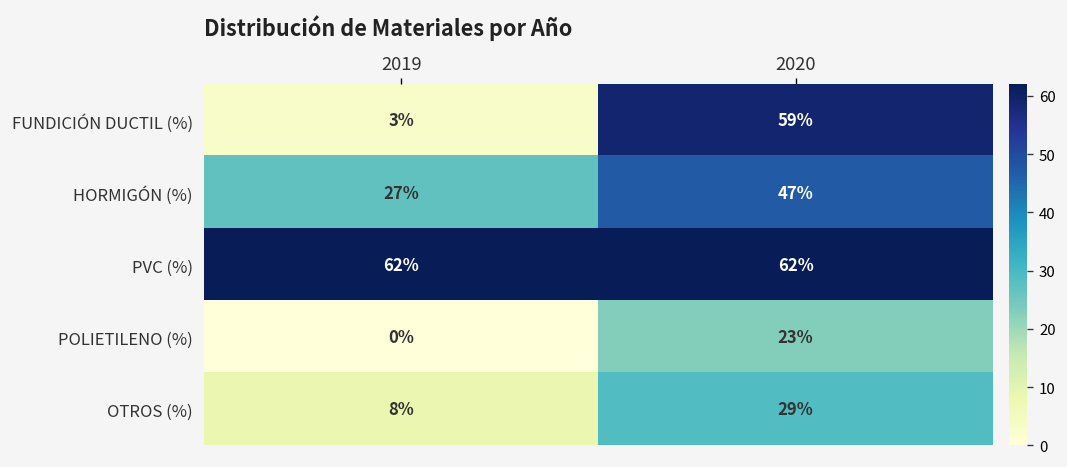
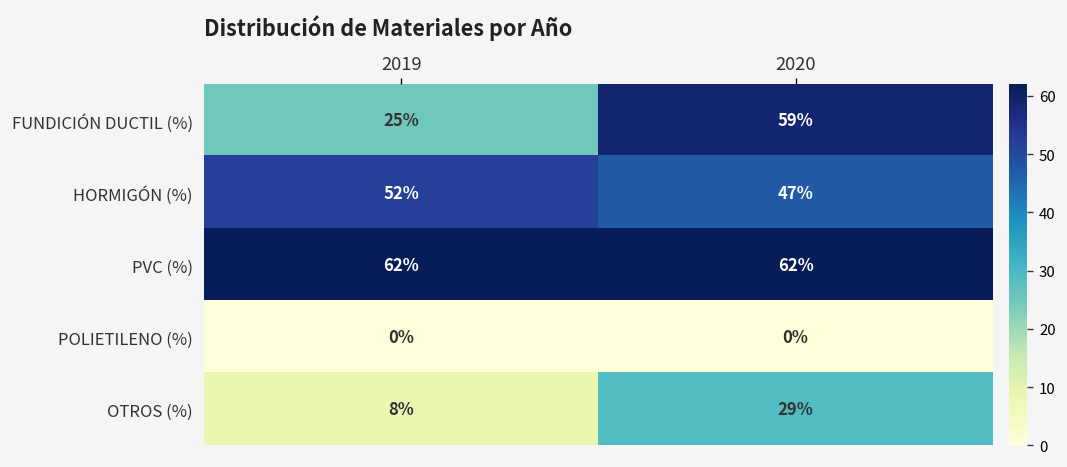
  {
    "FUNDICIÓN DUCTIL (%)": {
-     "2019": "3%",
+     "2019": "25%",
      "2020": "59%"
    },
    "HORMIGÓN (%)": {
-     "2019": "27%",
+     "2019": "52%",
      "2020": "47%"
    },
    "PVC (%)": {
      "2019": "62%",
      "2020": "62%"
    },
    "POLIETILENO (%)": {
      "2019": "0%",
-     "2020": "23%"
+     "2020": "0%"
    },
    "OTROS (%)": {
      "2019": "8%",
      "2020": "29%"
    }
  }
